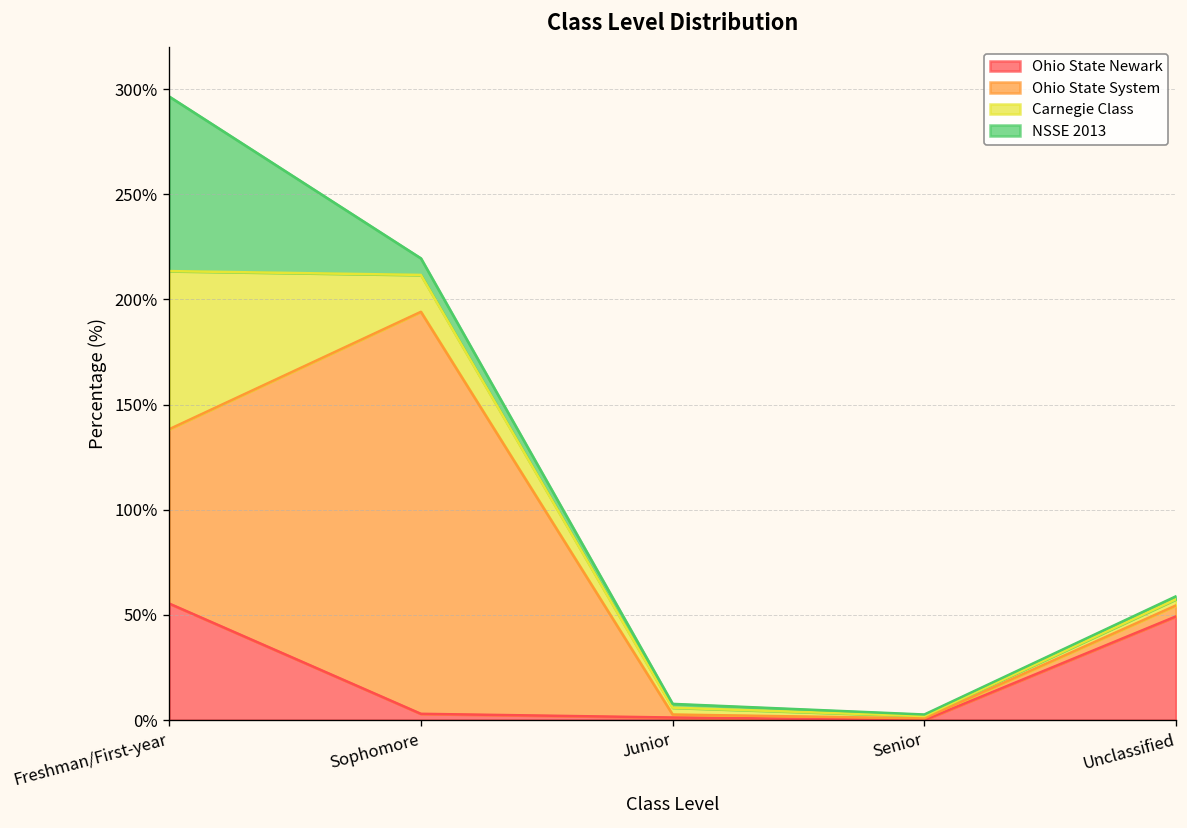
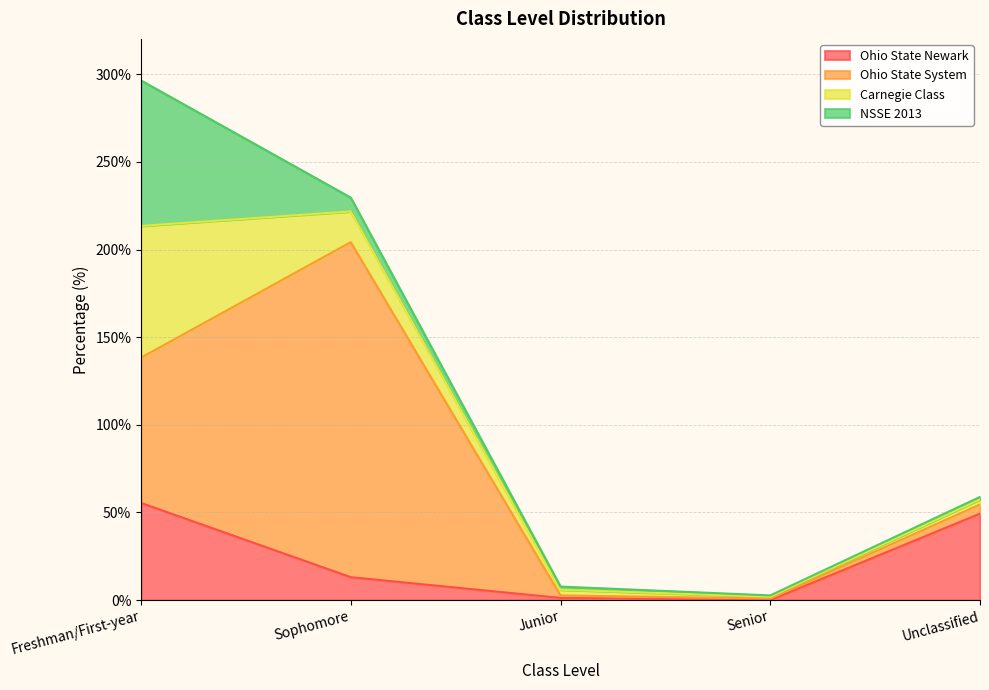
  {
    "Ohio State Newark": {
      "Freshman/First-year": "55%",
-     "Sophomore": "3%",
+     "Sophomore": "13%",
      "Unclassified": "49%"
    },
    "Ohio State System": {
      "Freshman/First-year": "83%",
      "Sophomore": "191%",
      "Unclassified": "5%"
    },
    "Carnegie Class": {
      "Freshman/First-year": "75%",
      "Sophomore": "18%",
      "Junior": "3%"
    },
    "NSSE 2013": {
      "Freshman/First-year": "83%",
      "Sophomore": "8%",
      "Junior": "2%"
    }
  }
